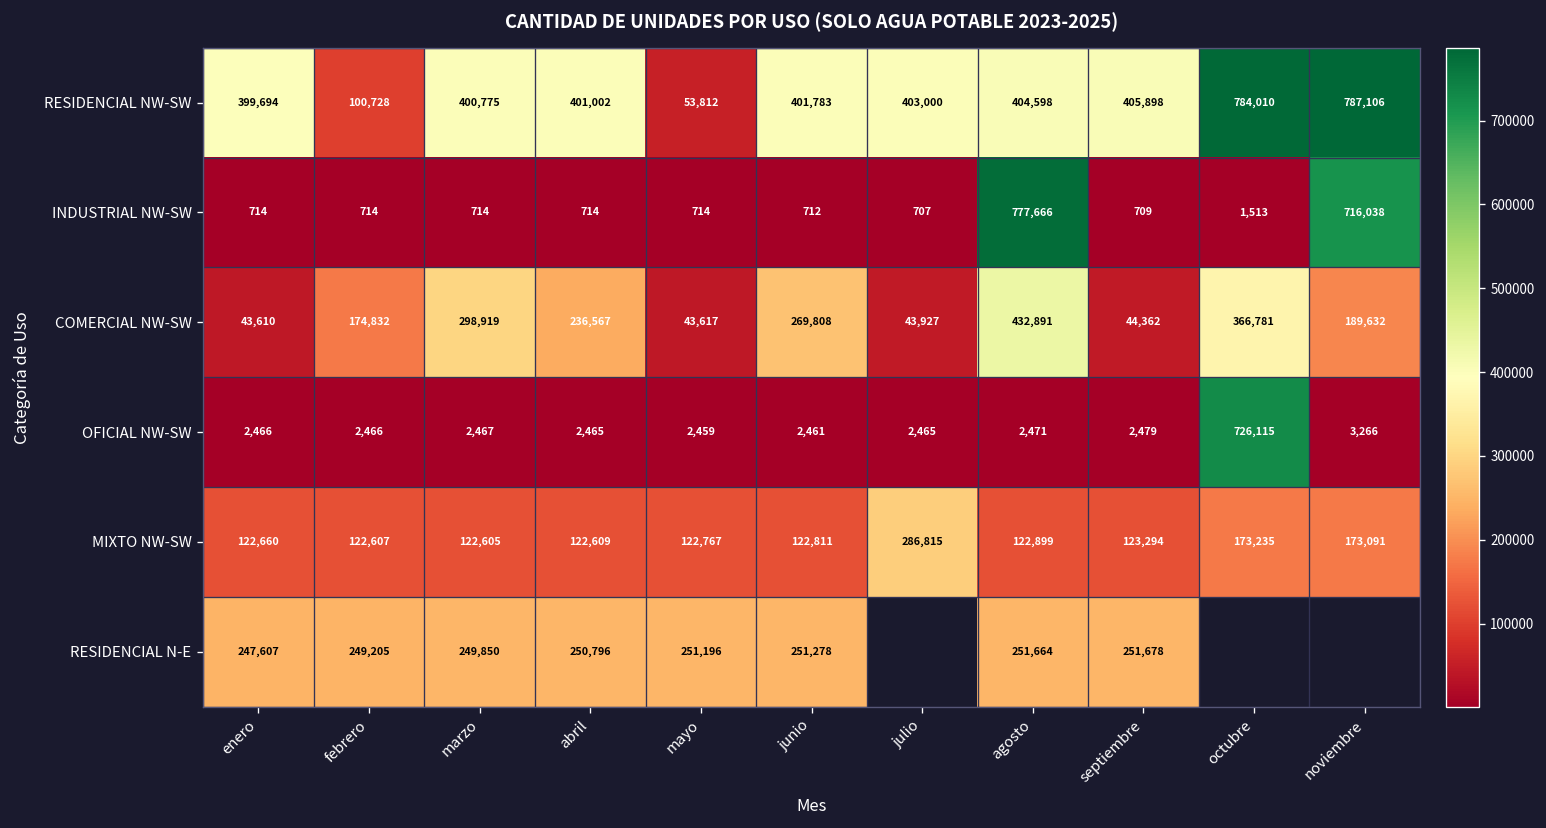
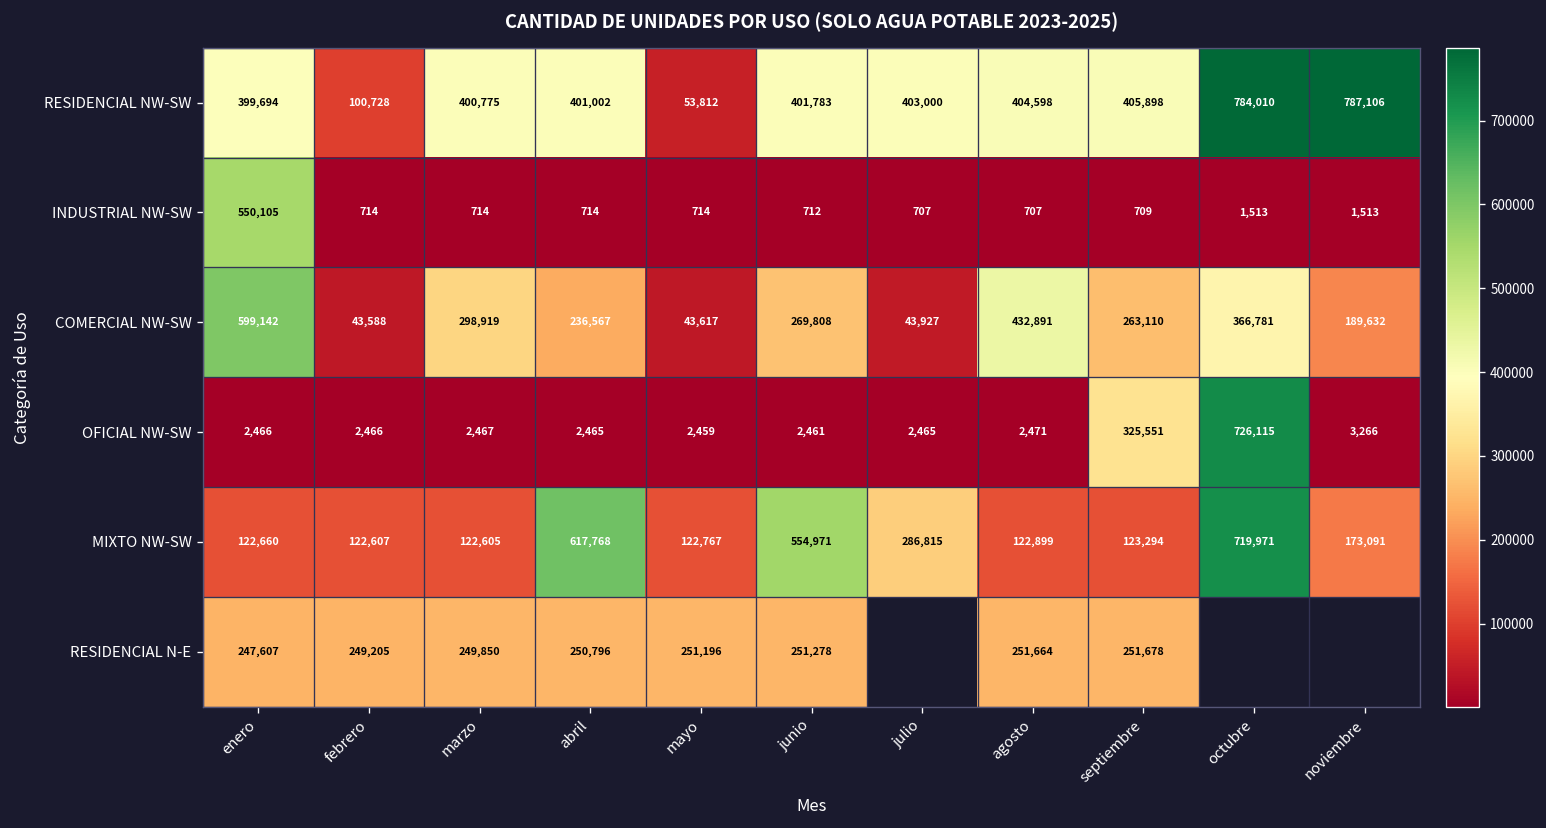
  {
    "RESIDENCIAL NW-SW": {
      "enero": "399,694",
      "febrero": "100,728",
      "marzo": "400,775",
      "abril": "401,002",
      "mayo": "53,812",
      "junio": "401,783",
      "julio": "403,000",
      "agosto": "404,598",
      "septiembre": "405,898",
      "octubre": "784,010",
      "noviembre": "787,106"
    },
    "INDUSTRIAL NW-SW": {
-     "enero": "714",
+     "enero": "550,105",
      "febrero": "714",
      "marzo": "714",
      "abril": "714",
      "mayo": "714",
      "junio": "712",
      "julio": "707",
-     "agosto": "777,666",
+     "agosto": "707",
      "septiembre": "709",
      "octubre": "1,513",
-     "noviembre": "716,038"
+     "noviembre": "1,513"
    },
    "COMERCIAL NW-SW": {
-     "enero": "43,610",
-     "febrero": "174,832",
+     "enero": "599,142",
+     "febrero": "43,588",
      "marzo": "298,919",
      "abril": "236,567",
      "mayo": "43,617",
      "junio": "269,808",
      "julio": "43,927",
      "agosto": "432,891",
-     "septiembre": "44,362",
+     "septiembre": "263,110",
      "octubre": "366,781",
      "noviembre": "189,632"
    },
    "OFICIAL NW-SW": {
      "enero": "2,466",
      "febrero": "2,466",
      "marzo": "2,467",
      "abril": "2,465",
      "mayo": "2,459",
      "junio": "2,461",
      "julio": "2,465",
      "agosto": "2,471",
-     "septiembre": "2,479",
+     "septiembre": "325,551",
      "octubre": "726,115",
      "noviembre": "3,266"
    },
    "MIXTO NW-SW": {
      "enero": "122,660",
      "febrero": "122,607",
      "marzo": "122,605",
-     "abril": "122,609",
+     "abril": "617,768",
      "mayo": "122,767",
-     "junio": "122,811",
+     "junio": "554,971",
      "julio": "286,815",
      "agosto": "122,899",
      "septiembre": "123,294",
-     "octubre": "173,235",
+     "octubre": "719,971",
      "noviembre": "173,091"
    },
    "RESIDENCIAL N-E": {
      "enero": "247,607",
      "febrero": "249,205",
      "marzo": "249,850",
      "abril": "250,796",
      "mayo": "251,196",
      "junio": "251,278",
      "agosto": "251,664",
      "septiembre": "251,678"
    }
  }
